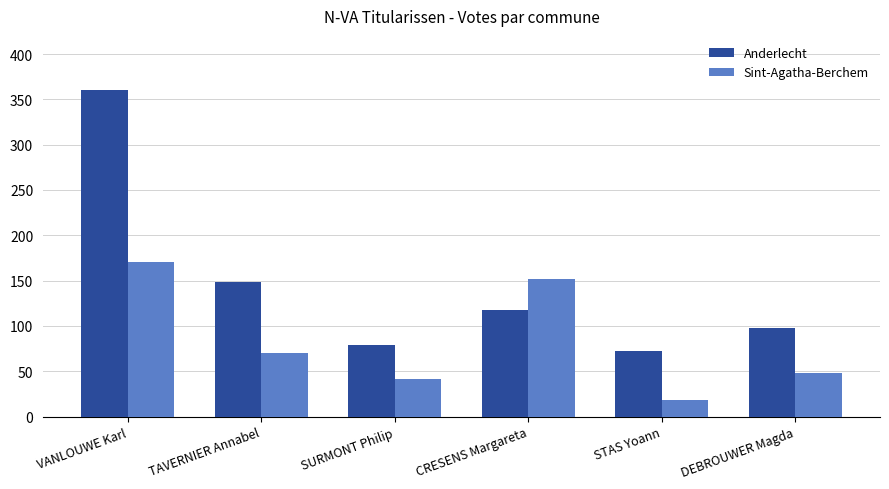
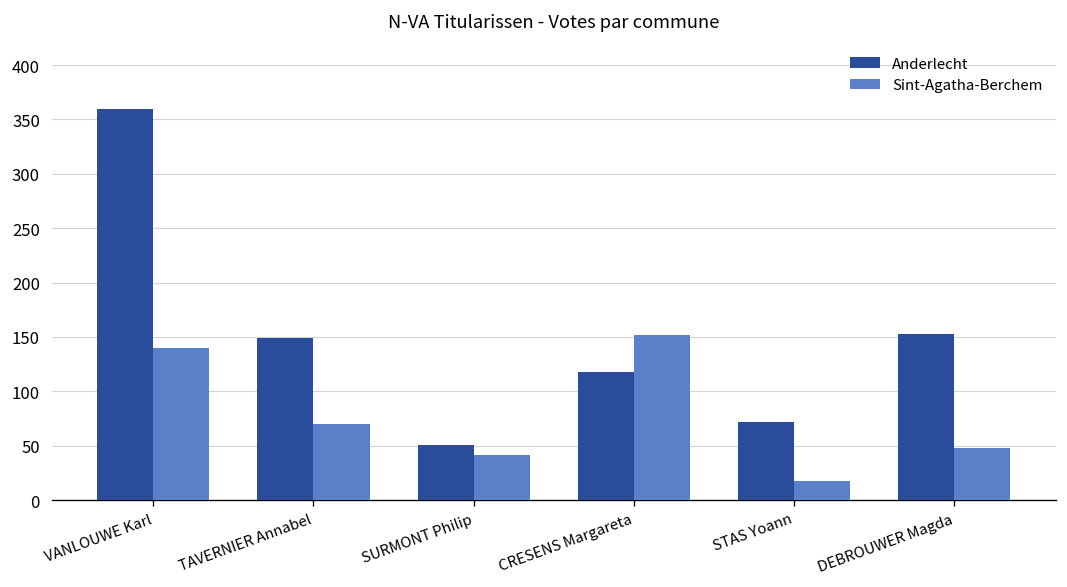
  {
    "Anderlecht": {
      "VANLOUWE Karl": 360,
      "TAVERNIER Annabel": 150,
-     "SURMONT Philip": 80,
+     "SURMONT Philip": 50,
      "CRESENS Margareta": 120,
      "STAS Yoann": 70,
-     "DEBROUWER Magda": 100
+     "DEBROUWER Magda": 150
    },
    "Sint-Agatha-Berchem": {
-     "VANLOUWE Karl": 170,
+     "VANLOUWE Karl": 140,
      "TAVERNIER Annabel": 70,
      "SURMONT Philip": 40,
      "CRESENS Margareta": 150,
      "STAS Yoann": 20,
      "DEBROUWER Magda": 50
    }
  }
